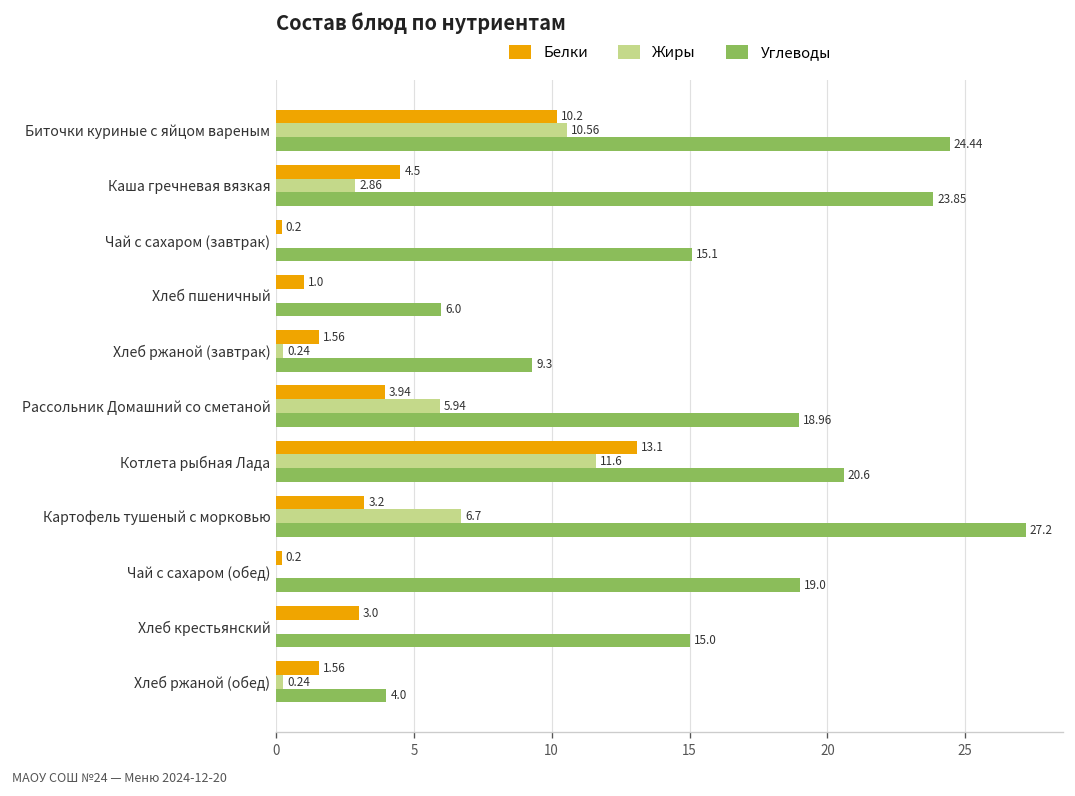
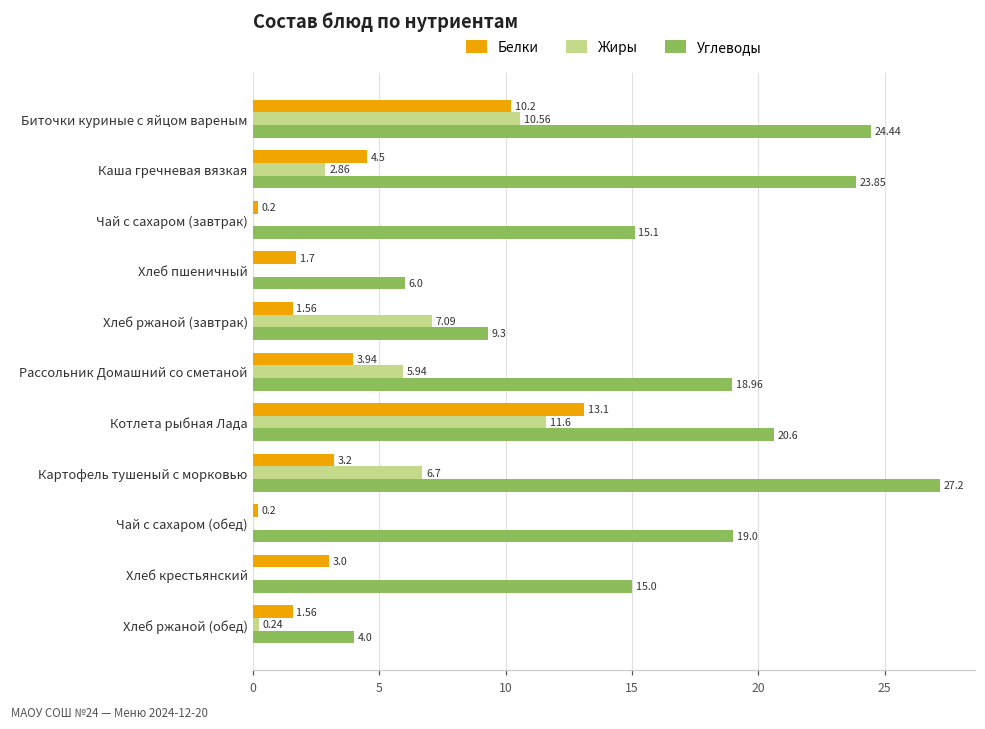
  {
    "Белки": {
      "Биточки куриные с яйцом вареным": 10.2,
      "Каша гречневая вязкая": 4.5,
      "Чай с сахаром (завтрак)": 0.2,
-     "Хлеб пшеничный": 1.0,
+     "Хлеб пшеничный": 1.7,
      "Хлеб ржаной (завтрак)": 1.56,
      "Рассольник Домашний со сметаной": 3.94,
      "Котлета рыбная Лада": 13.1,
      "Картофель тушеный с морковью": 3.2,
      "Чай с сахаром (обед)": 0.2,
      "Хлеб крестьянский": 3.0,
      "Хлеб ржаной (обед)": 1.56
    },
    "Жиры": {
      "Биточки куриные с яйцом вареным": 10.56,
      "Каша гречневая вязкая": 2.86,
-     "Хлеб ржаной (завтрак)": 0.24,
+     "Хлеб ржаной (завтрак)": 7.09,
      "Рассольник Домашний со сметаной": 5.94,
      "Котлета рыбная Лада": 11.6,
      "Картофель тушеный с морковью": 6.7,
      "Хлеб ржаной (обед)": 0.24
    },
    "Углеводы": {
      "Биточки куриные с яйцом вареным": 24.44,
      "Каша гречневая вязкая": 23.85,
      "Чай с сахаром (завтрак)": 15.1,
      "Хлеб пшеничный": 6.0,
      "Хлеб ржаной (завтрак)": 9.3,
      "Рассольник Домашний со сметаной": 18.96,
      "Котлета рыбная Лада": 20.6,
      "Картофель тушеный с морковью": 27.2,
      "Чай с сахаром (обед)": 19.0,
      "Хлеб крестьянский": 15.0,
      "Хлеб ржаной (обед)": 4.0
    }
  }
